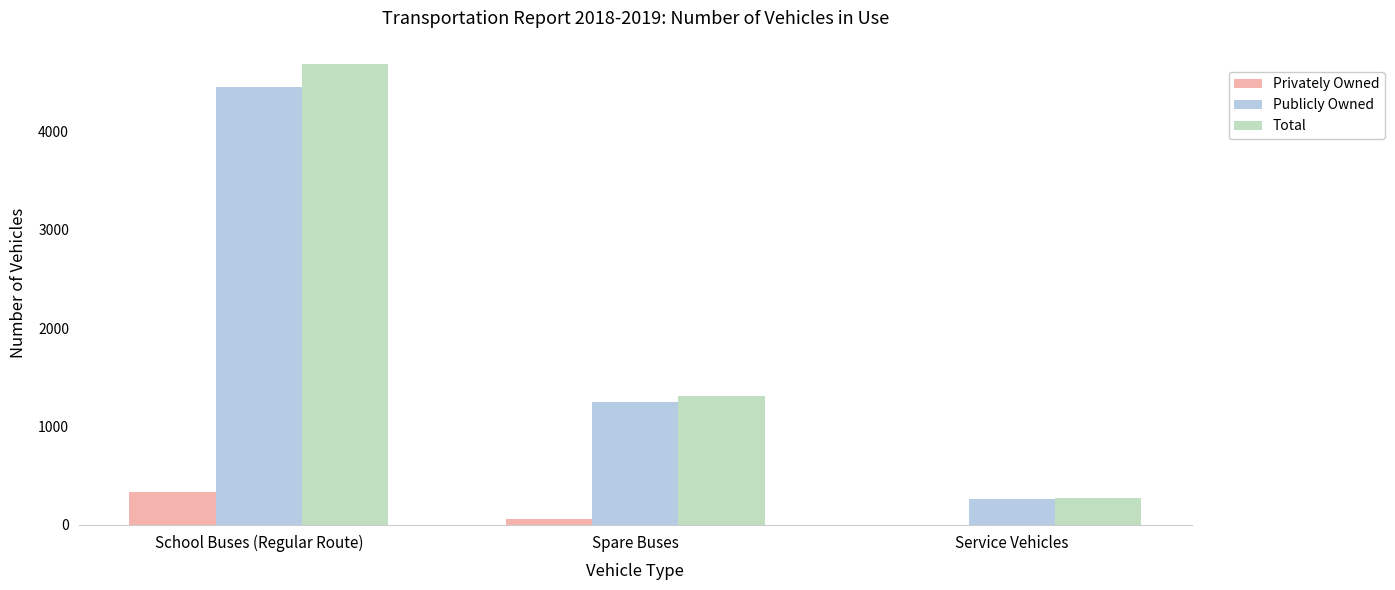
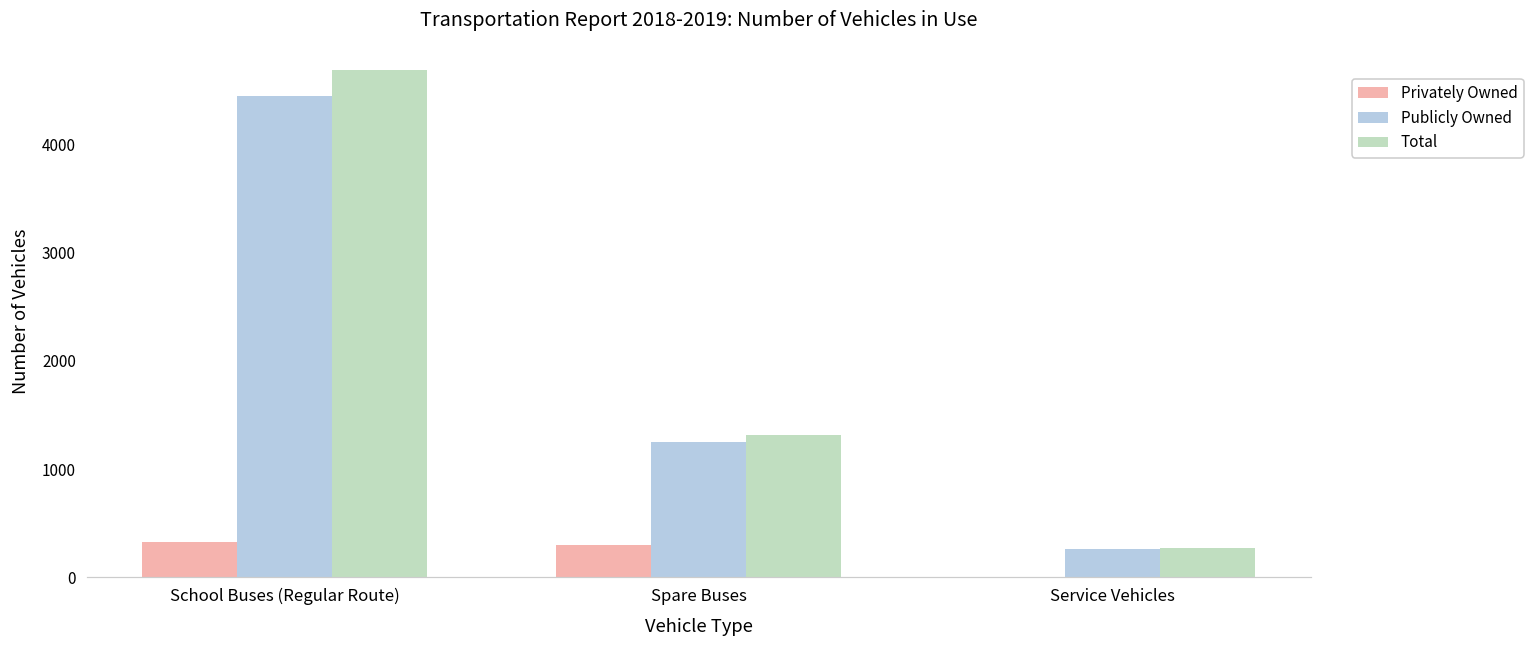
  {
    "Privately Owned": {
      "School Buses (Regular Route)": 300,
-     "Spare Buses": 100
+     "Spare Buses": 300
    }
  }
